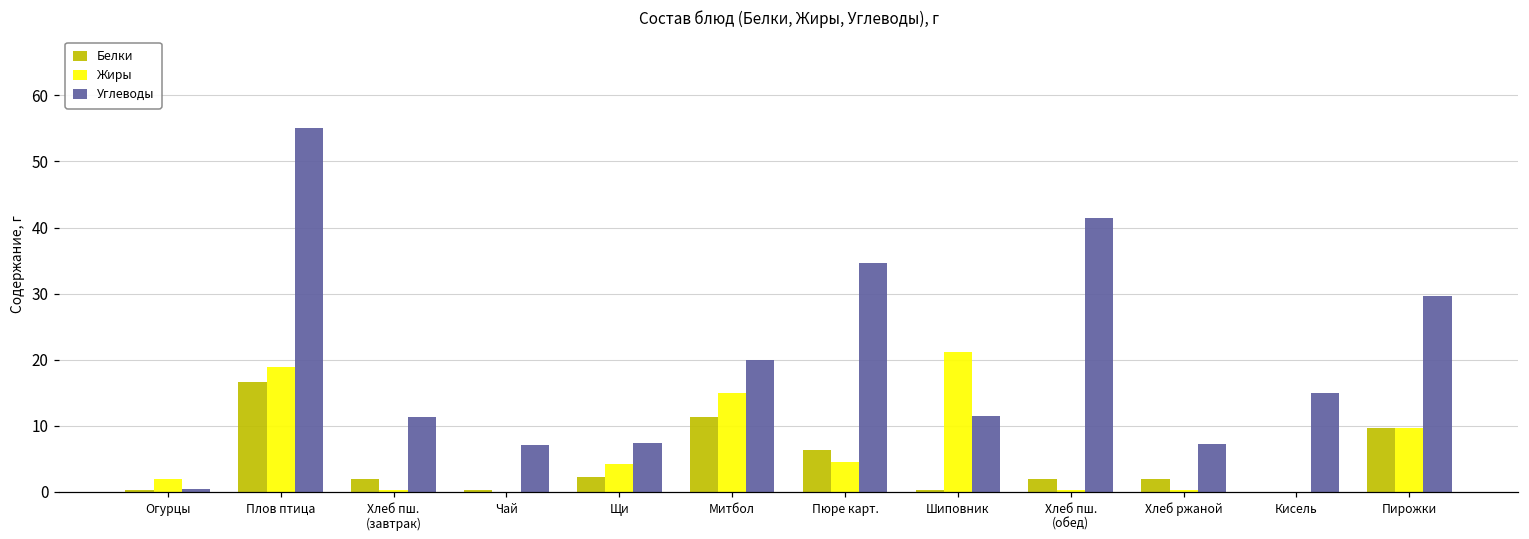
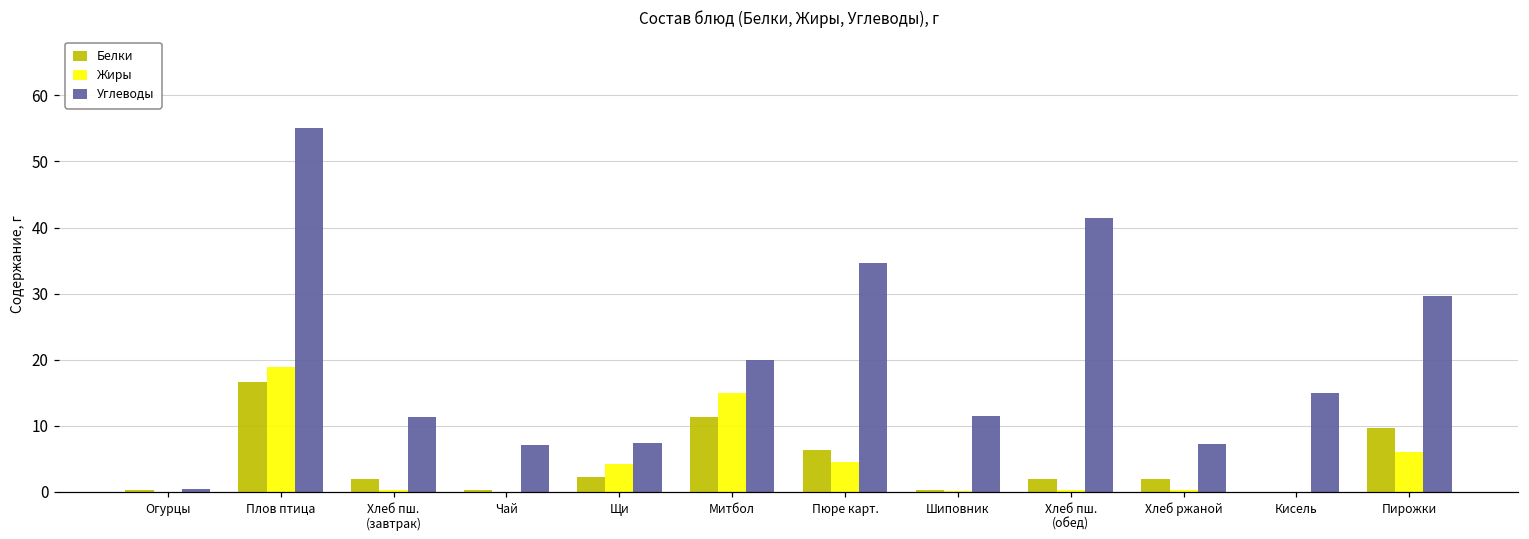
  {
    "Белки": {
      "Плов птица": 17,
      "Хлеб пш. (завтрак)": 2,
      "Щи": 2,
      "Митбол": 11,
      "Пюре карт.": 6,
      "Хлеб пш. (обед)": 2,
      "Хлеб ржаной": 2,
      "Кисель": 0,
      "Пирожки": 10
    },
    "Жиры": {
-     "Огурцы": 2,
+     "Огурцы": 0,
      "Плов птица": 19,
      "Чай": 0,
      "Щи": 4,
      "Митбол": 15,
      "Пюре карт.": 4,
-     "Шиповник": 21,
+     "Шиповник": 0,
      "Кисель": 0,
-     "Пирожки": 10
+     "Пирожки": 6
    },
    "Углеводы": {
      "Огурцы": 1,
      "Плов птица": 55,
      "Хлеб пш. (завтрак)": 11,
      "Чай": 7,
      "Щи": 7,
      "Митбол": 20,
      "Пюре карт.": 35,
      "Шиповник": 11,
      "Хлеб пш. (обед)": 41,
      "Хлеб ржаной": 7,
      "Кисель": 15,
      "Пирожки": 30
    }
  }
